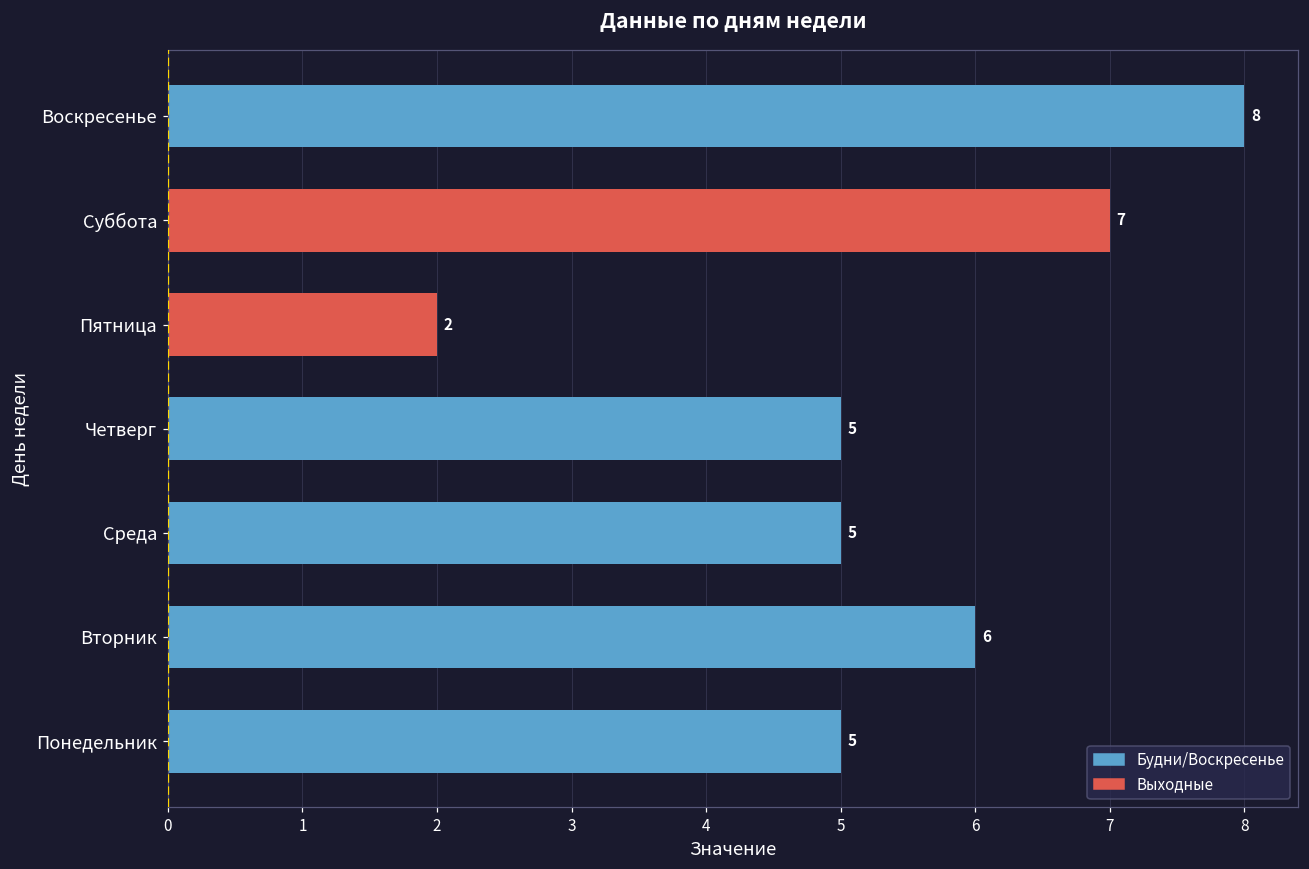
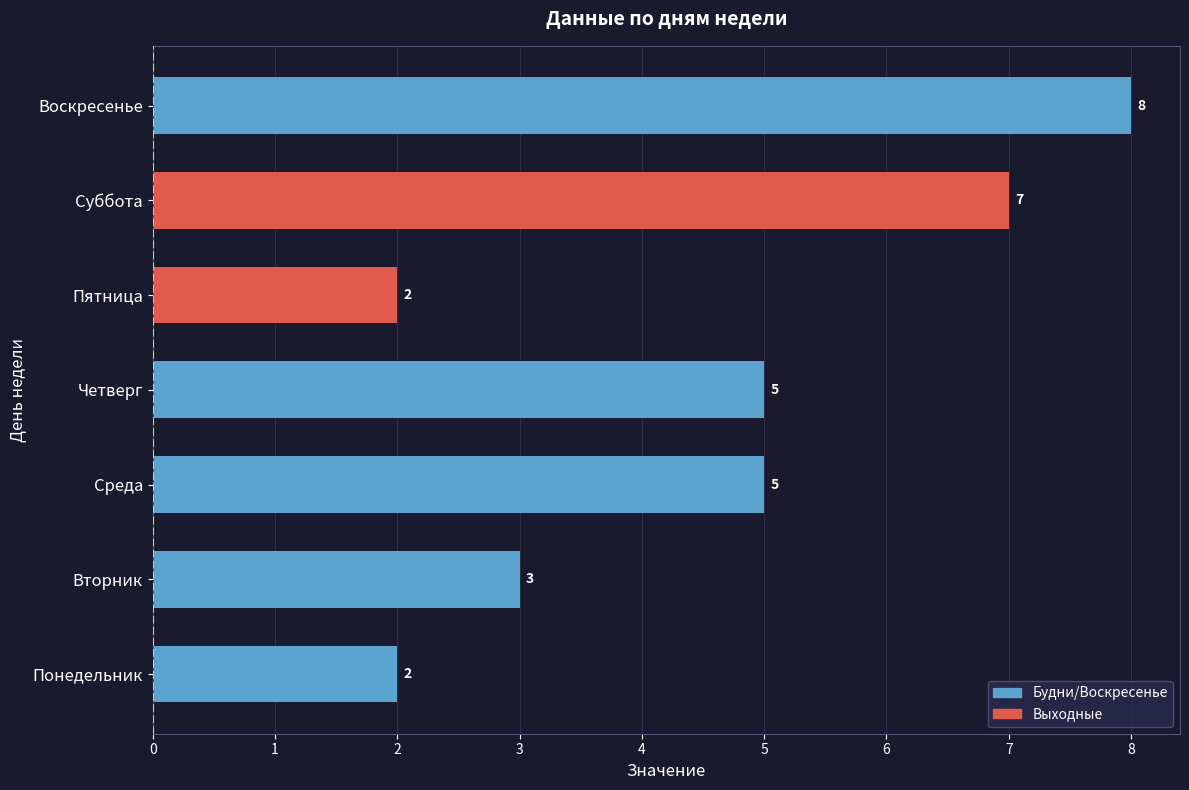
  {
    "Воскресенье": 8,
    "Суббота": 7,
    "Пятница": 2,
    "Четверг": 5,
    "Среда": 5,
-   "Вторник": 6,
-   "Понедельник": 5
+   "Вторник": 3,
+   "Понедельник": 2
  }
